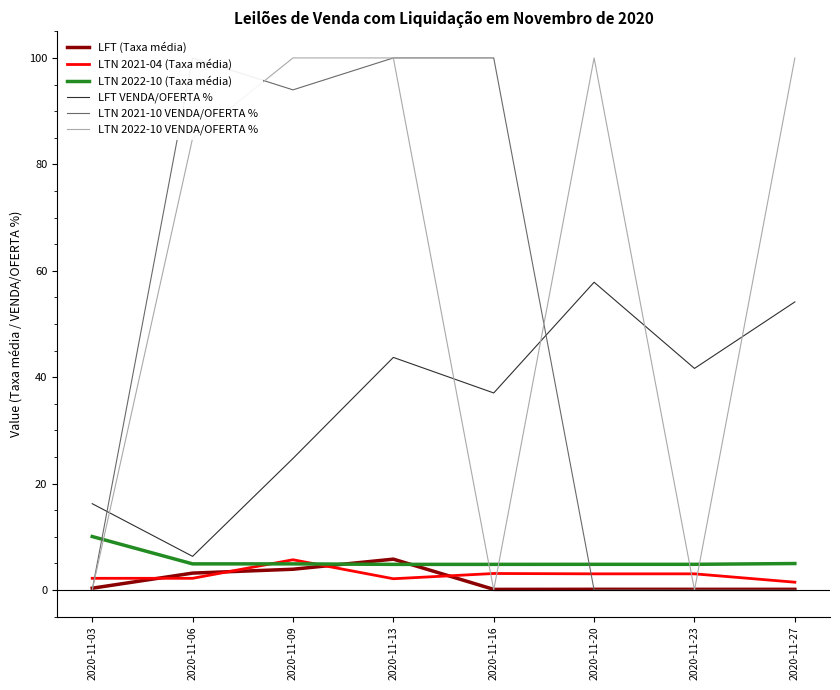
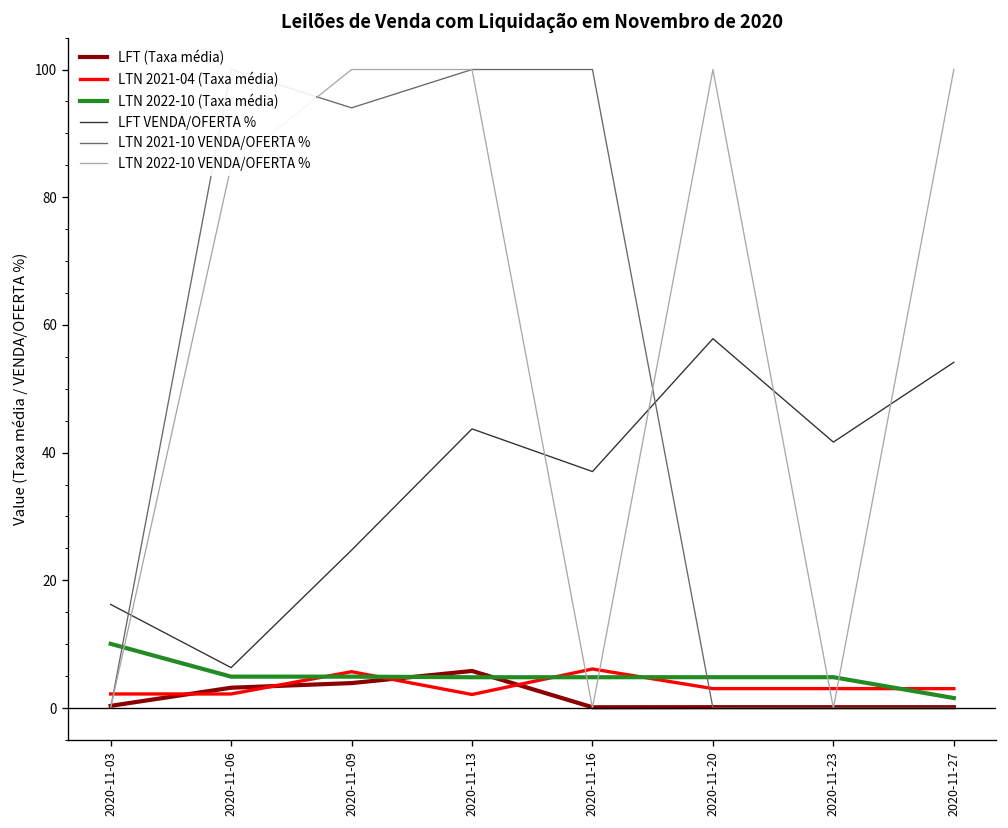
  {
    "LFT (Taxa média)": {
      "2020-11-06": 3,
      "2020-11-09": 4,
      "2020-11-13": 6
    },
    "LTN 2021-04 (Taxa média)": {
      "2020-11-03": 2,
      "2020-11-06": 2,
      "2020-11-09": 6,
      "2020-11-13": 2,
-     "2020-11-16": 3,
+     "2020-11-16": 6,
      "2020-11-20": 3,
      "2020-11-23": 3,
-     "2020-11-27": 1
+     "2020-11-27": 3
    },
    "LTN 2022-10 (Taxa média)": {
      "2020-11-03": 10,
      "2020-11-06": 5,
      "2020-11-09": 5,
      "2020-11-13": 5,
      "2020-11-16": 5,
      "2020-11-20": 5,
      "2020-11-23": 5,
-     "2020-11-27": 5
+     "2020-11-27": 2
    },
    "LFT VENDA/OFERTA %": {
      "2020-11-03": 16,
      "2020-11-06": 6,
      "2020-11-09": 25,
      "2020-11-13": 44,
      "2020-11-16": 37,
      "2020-11-20": 58,
      "2020-11-23": 42,
      "2020-11-27": 54
    },
    "LTN 2021-10 VENDA/OFERTA %": {
      "2020-11-09": 94,
      "2020-11-16": 100
    },
    "LTN 2022-10 VENDA/OFERTA %": {
      "2020-11-09": 100,
      "2020-11-20": 100,
      "2020-11-27": 100
    }
  }
